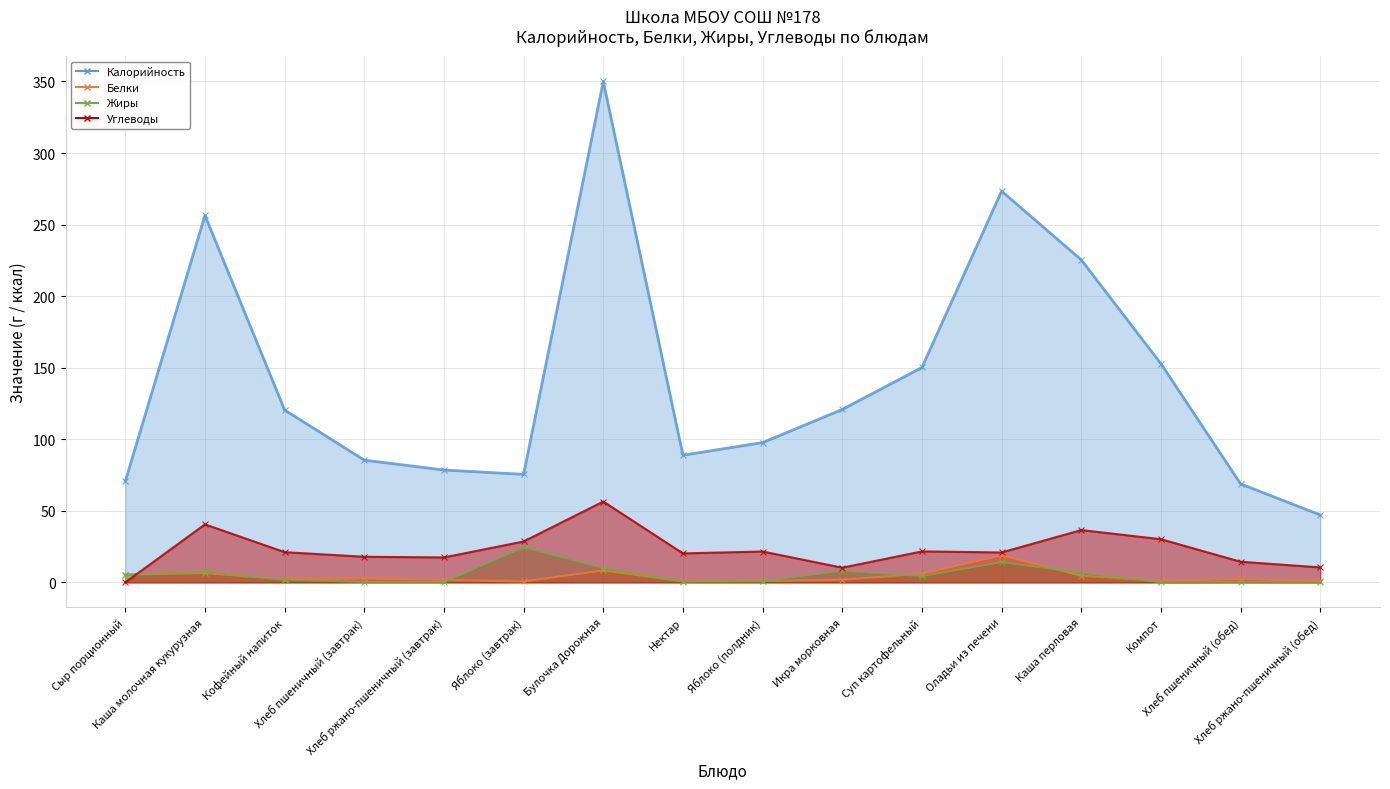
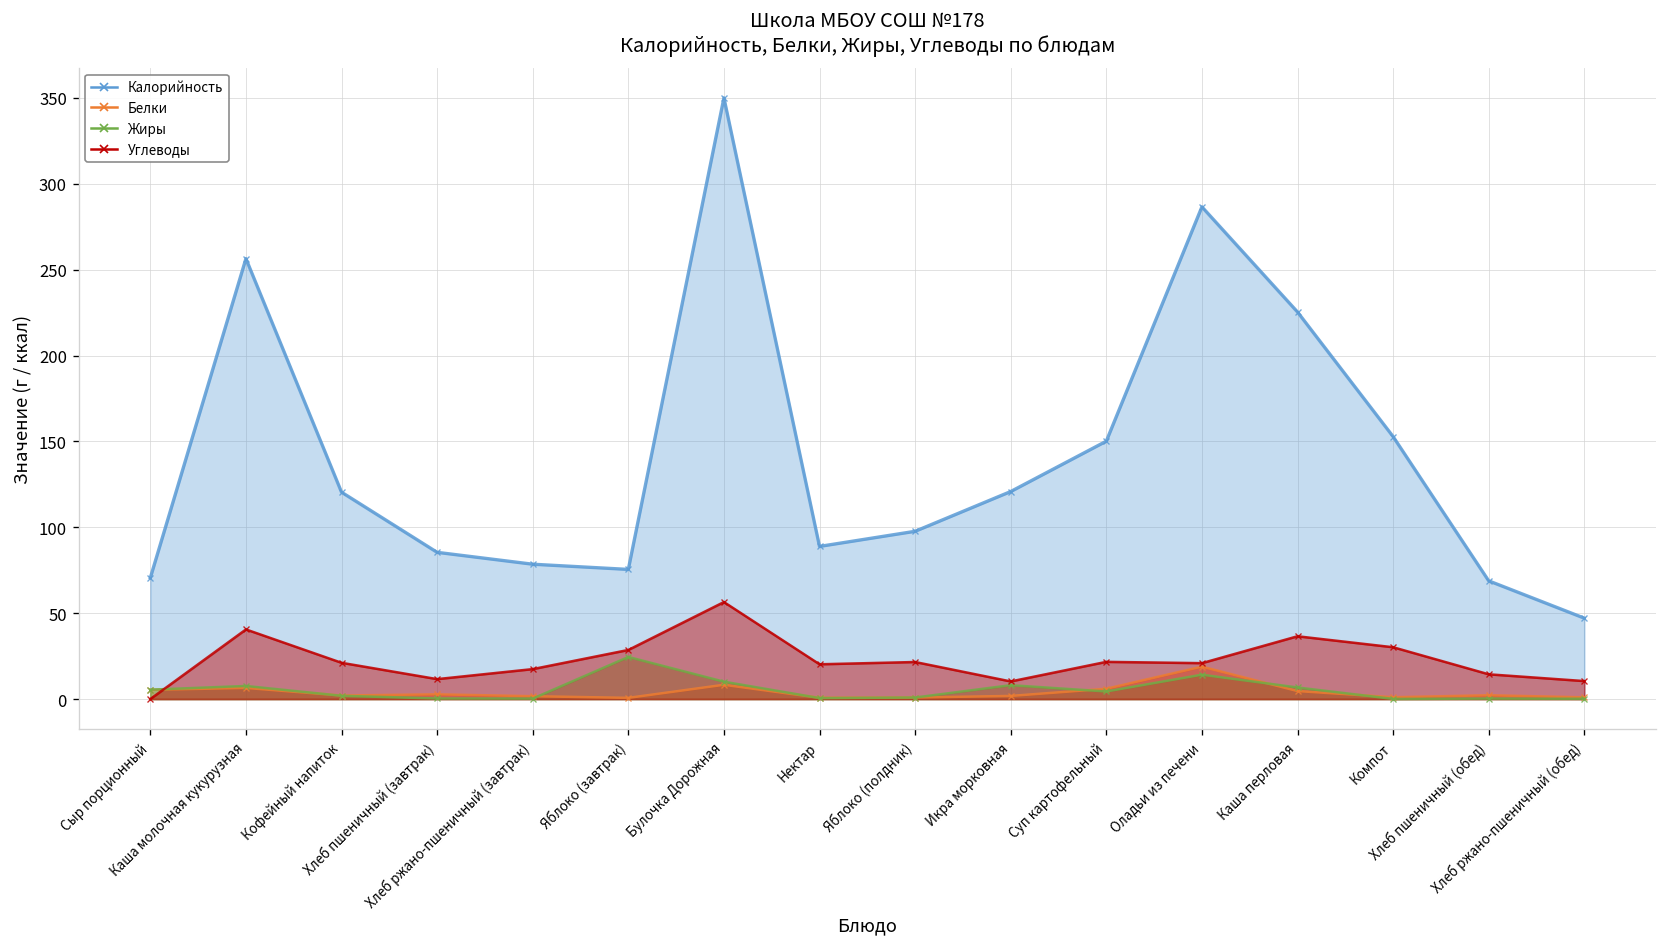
  {
    "Калорийность": {
      "Сыр порционный": 71,
      "Каша молочная кукурузная": 256,
      "Кофейный напиток": 120,
      "Хлеб пшеничный (завтрак)": 85,
      "Хлеб ржано-пшеничный (завтрак)": 79,
      "Яблоко (завтрак)": 75,
      "Булочка Дорожная": 350,
      "Нектар": 89,
      "Яблоко (полдник)": 98,
      "Икра морковная": 121,
      "Суп картофельный": 150,
-     "Оладьи из печени": 273,
+     "Оладьи из печени": 287,
      "Каша перловая": 225,
      "Компот": 153,
      "Хлеб пшеничный (обед)": 69,
      "Хлеб ржано-пшеничный (обед)": 47
    },
    "Белки": {
      "Хлеб пшеничный (завтрак)": 3,
      "Яблоко (завтрак)": 1,
      "Булочка Дорожная": 8,
      "Икра морковная": 2,
      "Оладьи из печени": 19,
      "Каша перловая": 5,
      "Хлеб пшеничный (обед)": 2
    },
    "Жиры": {
      "Хлеб пшеничный (завтрак)": 0,
      "Яблоко (завтрак)": 25,
      "Булочка Дорожная": 10,
      "Икра морковная": 8,
      "Оладьи из печени": 14,
      "Каша перловая": 7,
      "Хлеб пшеничный (обед)": 0
    },
    "Углеводы": {
      "Сыр порционный": 0,
      "Каша молочная кукурузная": 41,
      "Кофейный напиток": 21,
-     "Хлеб пшеничный (завтрак)": 18,
+     "Хлеб пшеничный (завтрак)": 12,
      "Хлеб ржано-пшеничный (завтрак)": 17,
      "Яблоко (завтрак)": 29,
      "Булочка Дорожная": 56,
      "Нектар": 20,
      "Яблоко (полдник)": 22,
      "Икра морковная": 10,
      "Суп картофельный": 22,
      "Оладьи из печени": 21,
      "Каша перловая": 37,
      "Компот": 30,
      "Хлеб пшеничный (обед)": 14,
      "Хлеб ржано-пшеничный (обед)": 10
    }
  }
